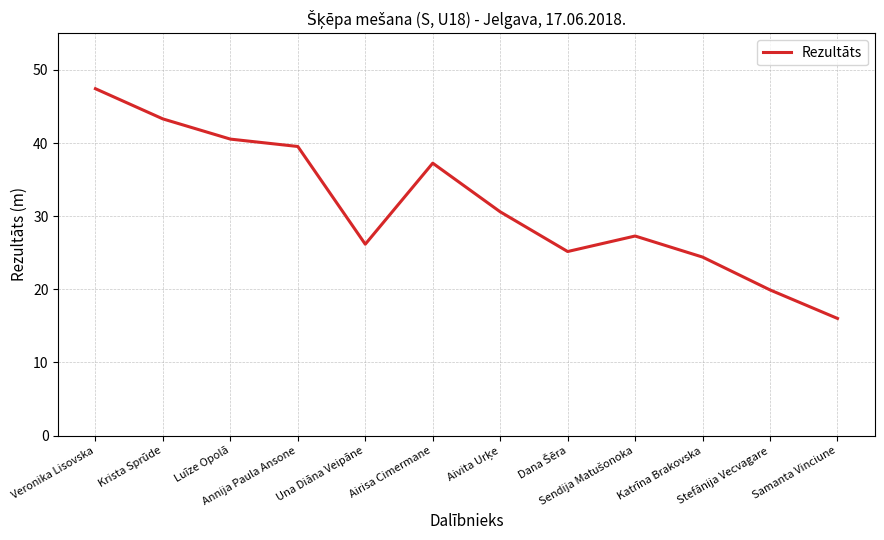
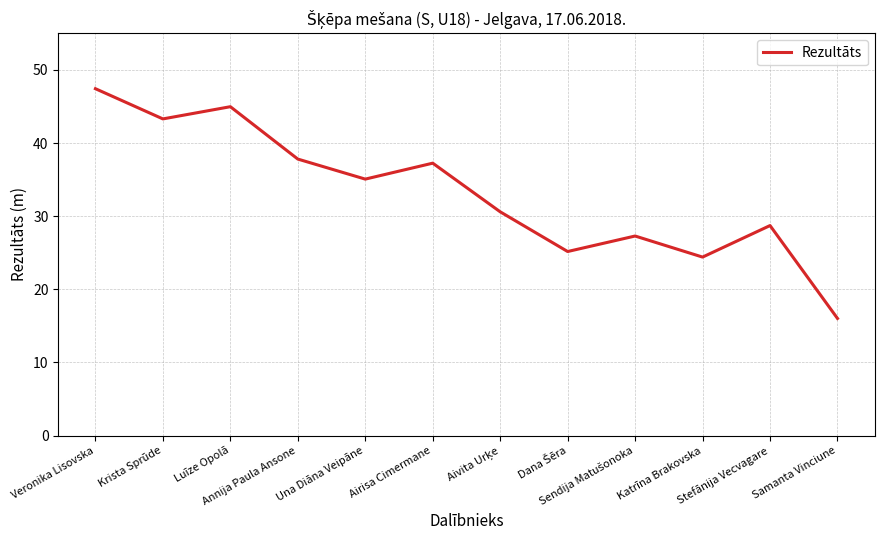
  {
    "Veronika Lisovska": 47,
    "Krista Sprūde": 43,
-   "Luīze Opolā": 41,
-   "Annija Paula Ansone": 40,
-   "Una Diāna Veipāne": 26,
+   "Luīze Opolā": 45,
+   "Annija Paula Ansone": 38,
+   "Una Diāna Veipāne": 35,
    "Airisa Cimermane": 37,
    "Aivita Urķe": 31,
    "Dana Šēra": 25,
    "Sendija Matušonoka": 27,
    "Katrīna Brakovska": 24,
-   "Stefānija Vecvagare": 20,
+   "Stefānija Vecvagare": 29,
    "Samanta Vinciune": 16
  }
